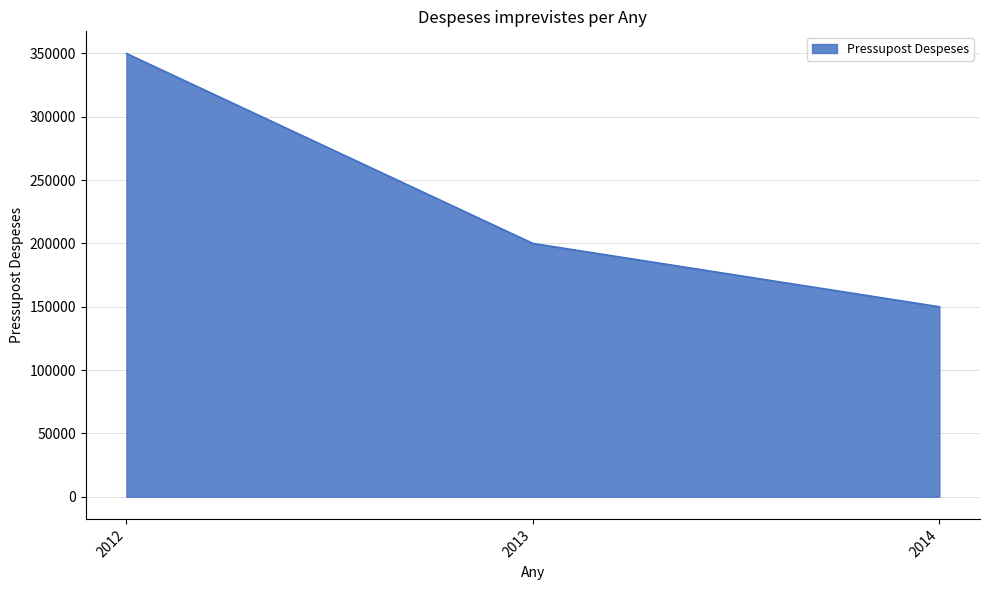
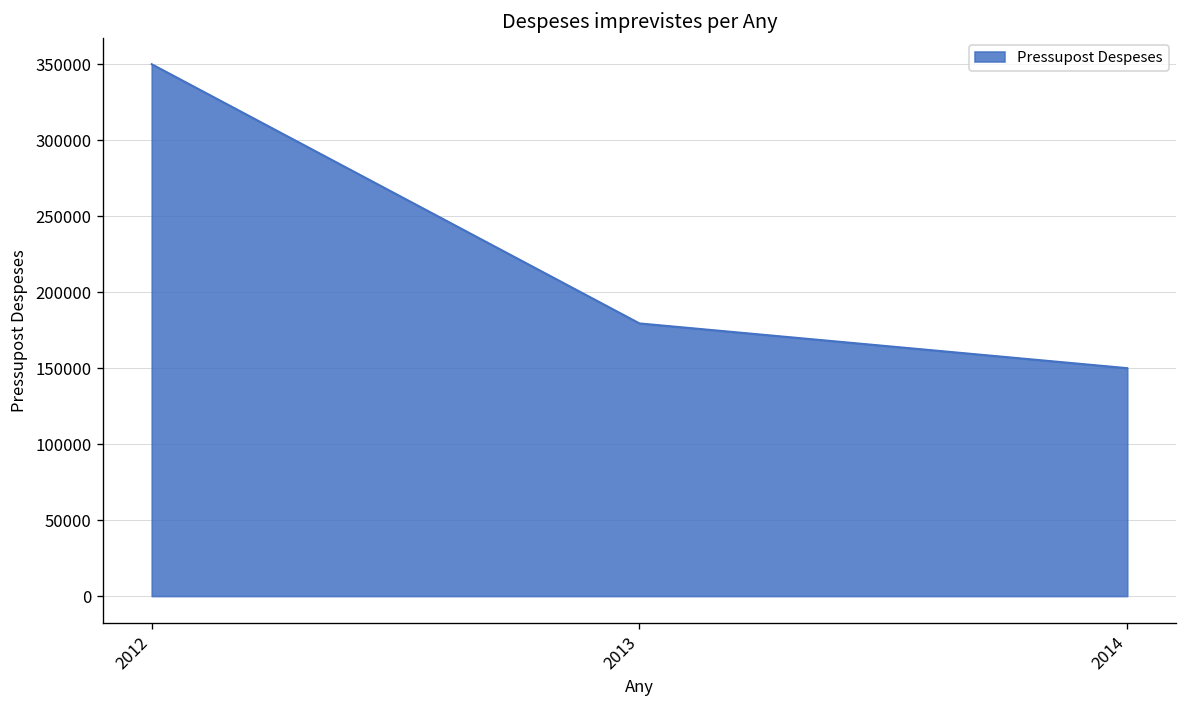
  {
    "2012": 350000,
-   "2013": 200000,
+   "2013": 179000,
    "2014": 150000
  }
